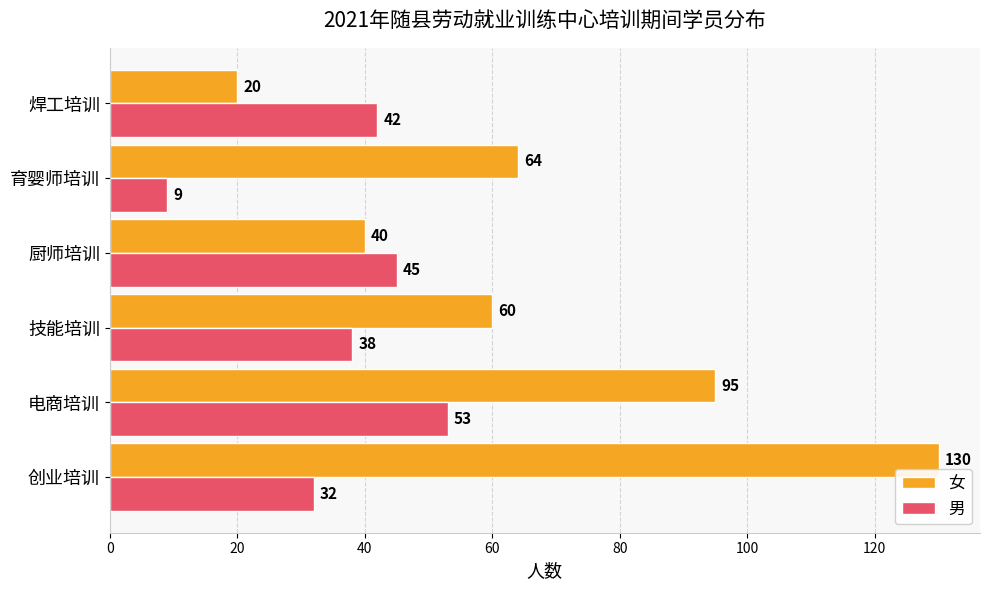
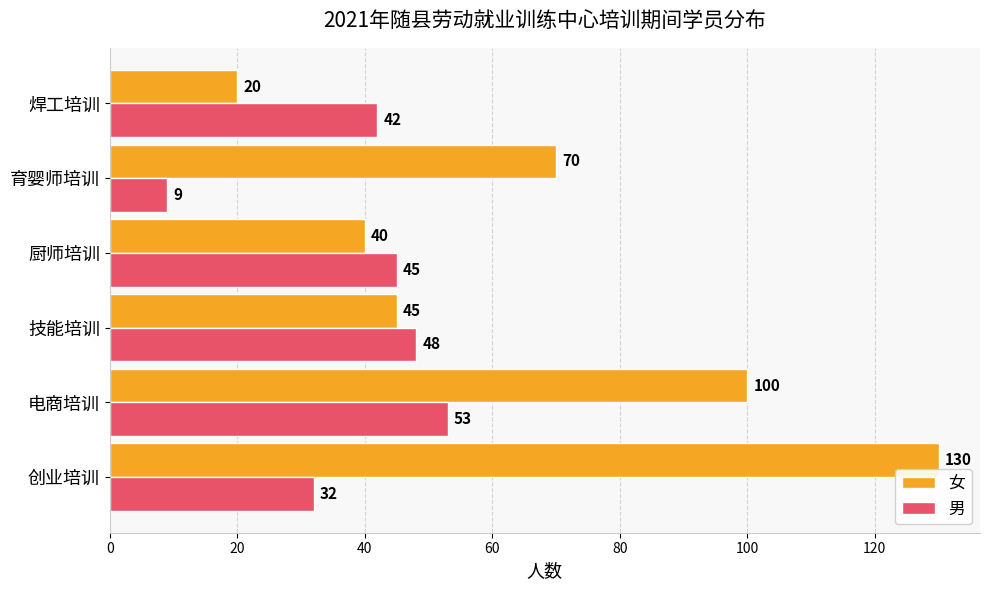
  {
    "女": {
      "焊工培训": 20,
-     "育婴师培训": 64,
+     "育婴师培训": 70,
      "厨师培训": 40,
-     "技能培训": 60,
-     "电商培训": 95,
+     "技能培训": 45,
+     "电商培训": 100,
      "创业培训": 130
    },
    "男": {
      "焊工培训": 42,
      "育婴师培训": 9,
      "厨师培训": 45,
-     "技能培训": 38,
+     "技能培训": 48,
      "电商培训": 53,
      "创业培训": 32
    }
  }
